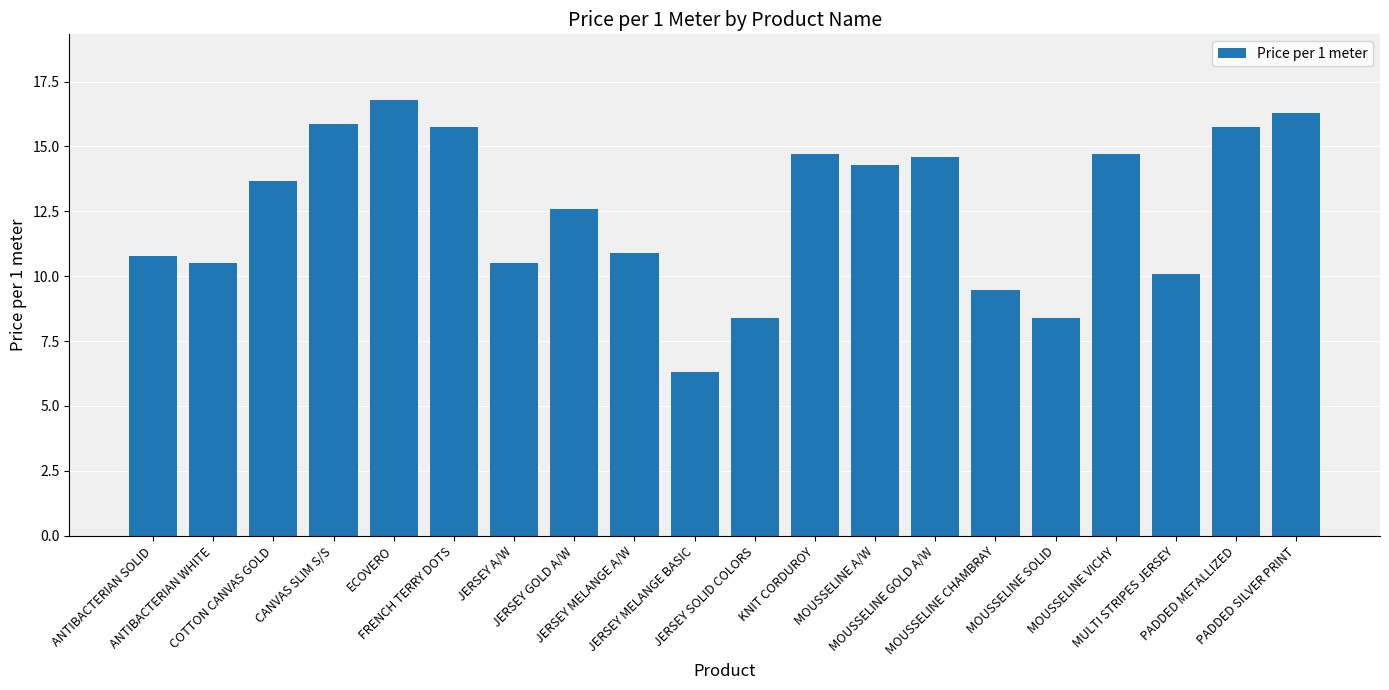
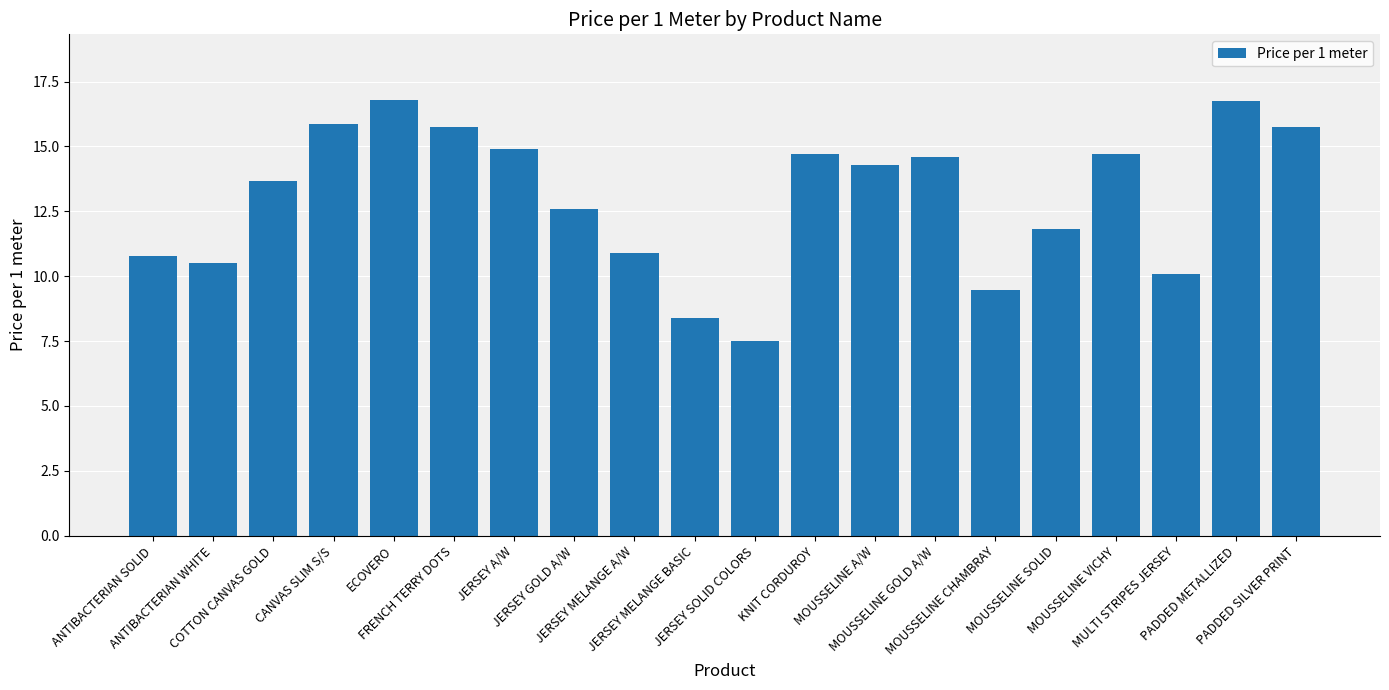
  {
    "ANTIBACTERIAN SOLID": 10.8,
    "ANTIBACTERIAN WHITE": 10.5,
    "COTTON CANVAS GOLD": 13.7,
    "CANVAS SLIM S/S": 15.9,
    "ECOVERO": 16.8,
    "FRENCH TERRY DOTS": 15.8,
-   "JERSEY A/W": 10.5,
+   "JERSEY A/W": 14.9,
    "JERSEY GOLD A/W": 12.6,
    "JERSEY MELANGE A/W": 10.9,
-   "JERSEY MELANGE BASIC": 6.3,
-   "JERSEY SOLID COLORS": 8.4,
+   "JERSEY MELANGE BASIC": 8.4,
+   "JERSEY SOLID COLORS": 7.5,
    "KNIT CORDUROY": 14.7,
    "MOUSSELINE A/W": 14.3,
    "MOUSSELINE GOLD A/W": 14.6,
    "MOUSSELINE CHAMBRAY": 9.5,
-   "MOUSSELINE SOLID": 8.4,
+   "MOUSSELINE SOLID": 11.8,
    "MOUSSELINE VICHY": 14.7,
    "MULTI STRIPES JERSEY": 10.1,
-   "PADDED METALLIZED": 15.8,
-   "PADDED SILVER PRINT": 16.3
+   "PADDED METALLIZED": 16.7,
+   "PADDED SILVER PRINT": 15.8
  }
